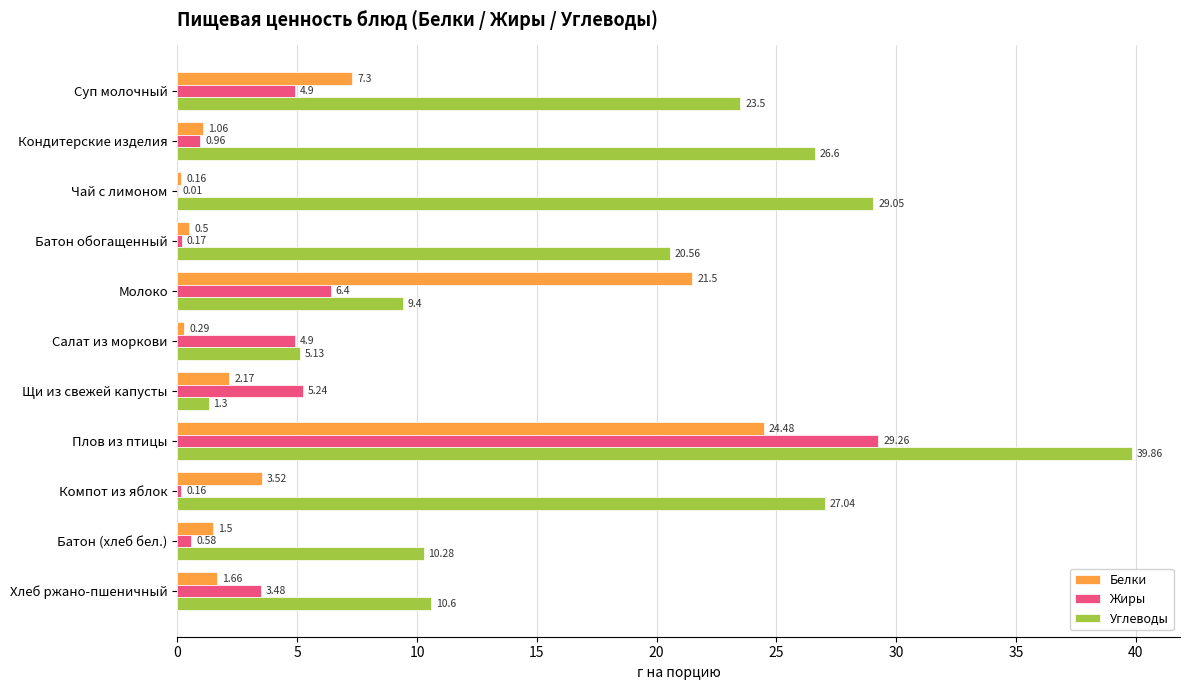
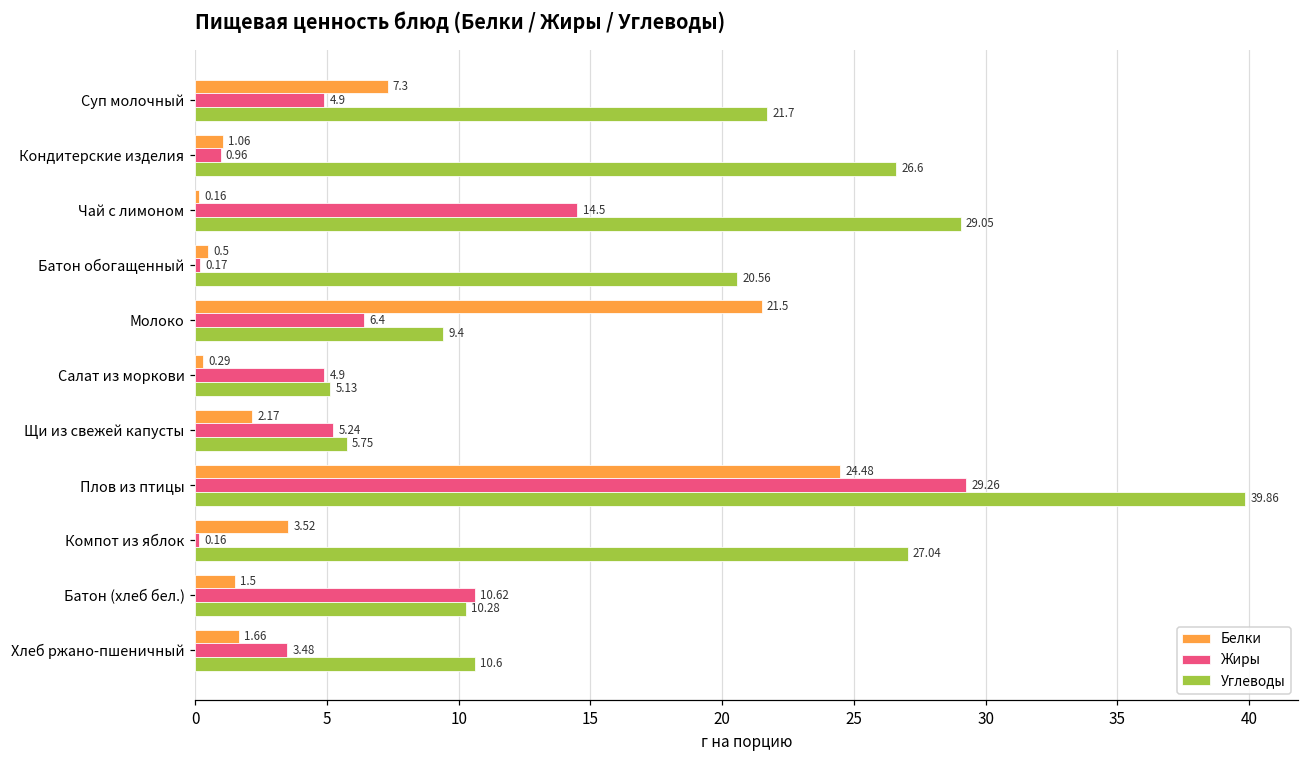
  {
    "Белки": {
      "Суп молочный": 7.3,
      "Кондитерские изделия": 1.06,
      "Чай с лимоном": 0.16,
      "Батон обогащенный": 0.5,
      "Молоко": 21.5,
      "Салат из моркови": 0.29,
      "Щи из свежей капусты": 2.17,
      "Плов из птицы": 24.48,
      "Компот из яблок": 3.52,
      "Батон (хлеб бел.)": 1.5,
      "Хлеб ржано-пшеничный": 1.66
    },
    "Жиры": {
      "Суп молочный": 4.9,
      "Кондитерские изделия": 0.96,
-     "Чай с лимоном": 0.01,
+     "Чай с лимоном": 14.5,
      "Батон обогащенный": 0.17,
      "Молоко": 6.4,
      "Салат из моркови": 4.9,
      "Щи из свежей капусты": 5.24,
      "Плов из птицы": 29.26,
      "Компот из яблок": 0.16,
-     "Батон (хлеб бел.)": 0.58,
+     "Батон (хлеб бел.)": 10.62,
      "Хлеб ржано-пшеничный": 3.48
    },
    "Углеводы": {
-     "Суп молочный": 23.5,
+     "Суп молочный": 21.7,
      "Кондитерские изделия": 26.6,
      "Чай с лимоном": 29.05,
      "Батон обогащенный": 20.56,
      "Молоко": 9.4,
      "Салат из моркови": 5.13,
-     "Щи из свежей капусты": 1.3,
+     "Щи из свежей капусты": 5.75,
      "Плов из птицы": 39.86,
      "Компот из яблок": 27.04,
      "Батон (хлеб бел.)": 10.28,
      "Хлеб ржано-пшеничный": 10.6
    }
  }
